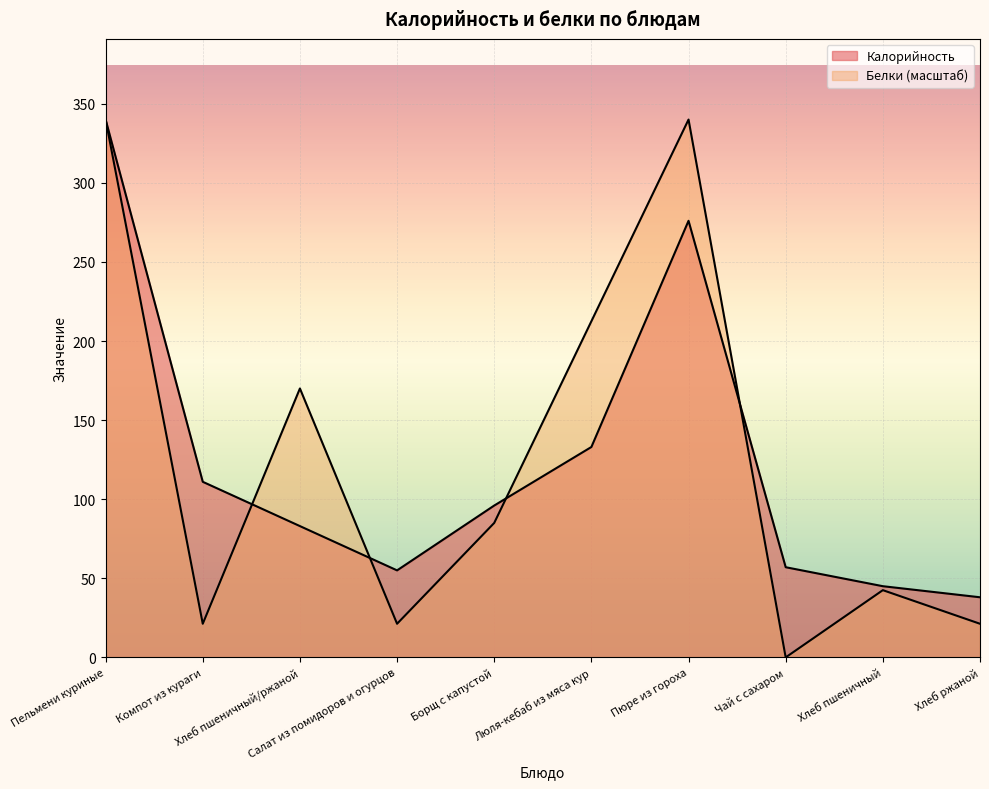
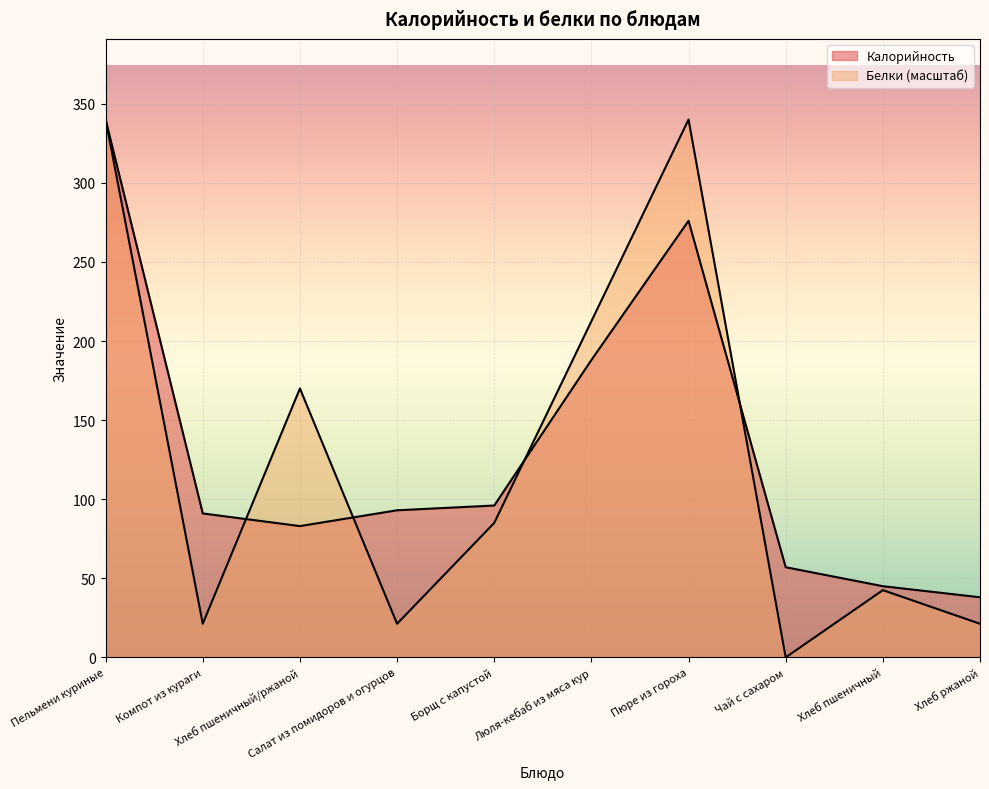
  {
    "Калорийность": {
-     "Компот из кураги": 111,
+     "Компот из кураги": 91,
      "Хлеб пшеничный/ржаной": 83,
-     "Салат из помидоров и огурцов": 55,
+     "Салат из помидоров и огурцов": 93,
      "Борщ с капустой": 96,
-     "Люля-кебаб из мяса кур": 133,
+     "Люля-кебаб из мяса кур": 188,
      "Пюре из гороха": 276,
      "Чай с сахаром": 57,
      "Хлеб пшеничный": 45,
      "Хлеб ржаной": 38
    },
    "Белки (масштаб)": {
      "Компот из кураги": 21,
      "Хлеб пшеничный/ржаной": 170,
      "Салат из помидоров и огурцов": 21,
      "Борщ с капустой": 85,
      "Люля-кебаб из мяса кур": 213,
      "Пюре из гороха": 340,
      "Чай с сахаром": 0,
      "Хлеб пшеничный": 43,
      "Хлеб ржаной": 21
    }
  }
